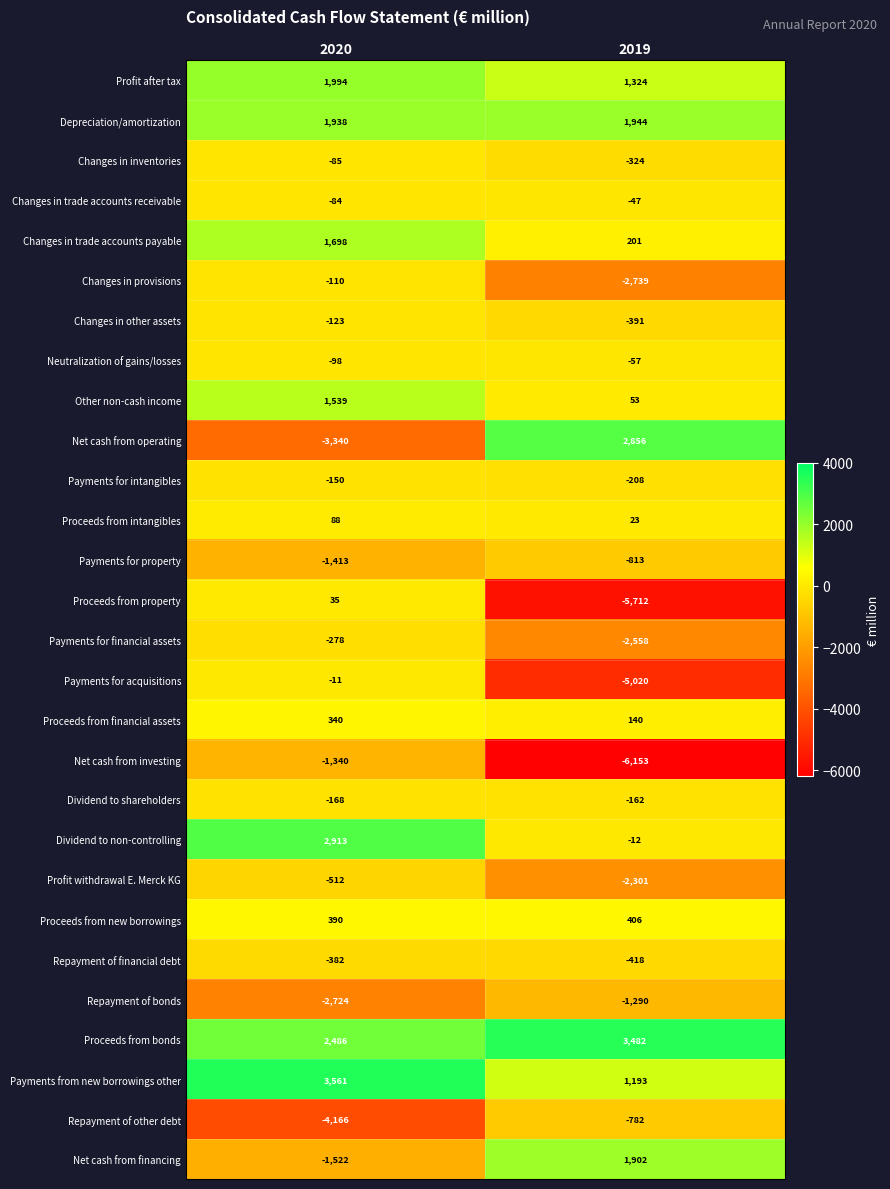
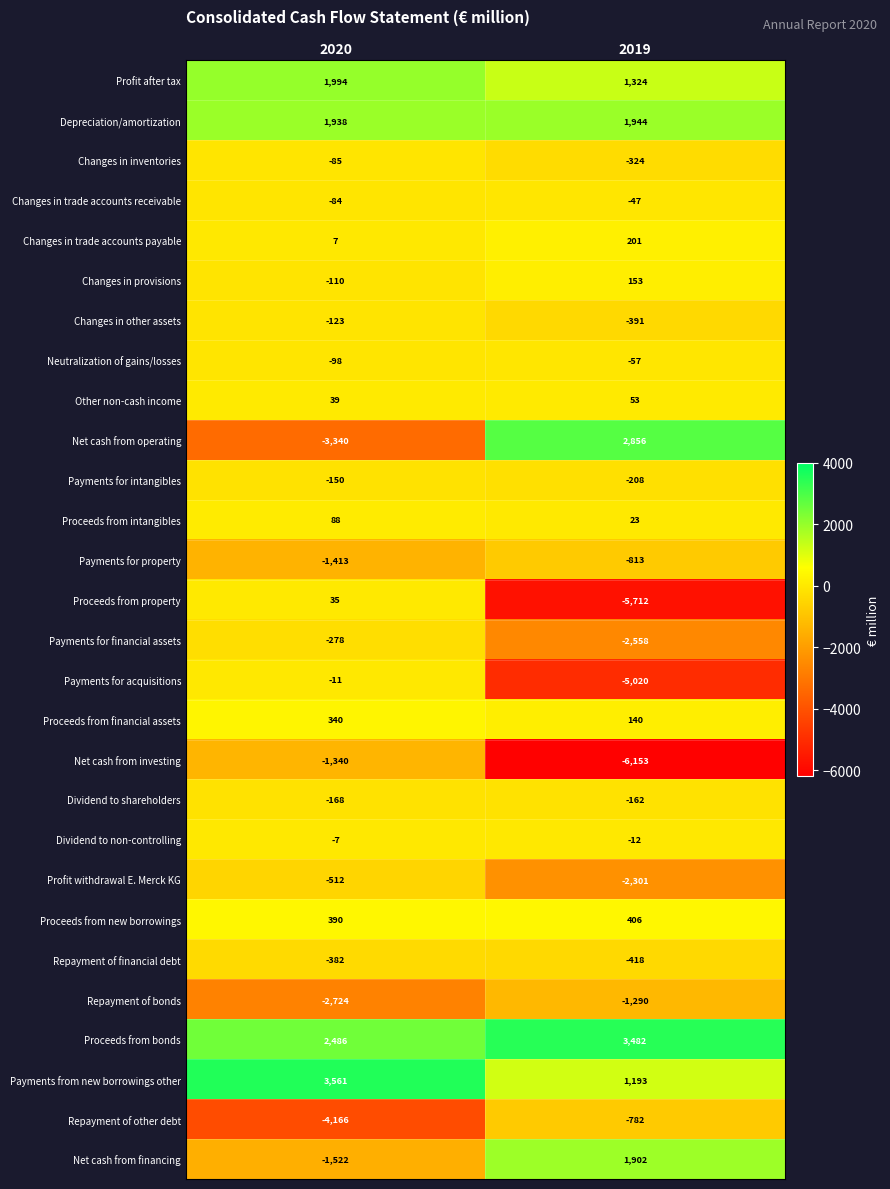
  {
    "Profit after tax": {
      "2020": "1,994",
      "2019": "1,324"
    },
    "Depreciation/amortization": {
      "2020": "1,938",
      "2019": "1,944"
    },
    "Changes in inventories": {
      "2020": "-85",
      "2019": "-324"
    },
    "Changes in trade accounts receivable": {
      "2020": "-84",
      "2019": "-47"
    },
    "Changes in trade accounts payable": {
-     "2020": "1,698",
+     "2020": "7",
      "2019": "201"
    },
    "Changes in provisions": {
      "2020": "-110",
-     "2019": "-2,739"
+     "2019": "153"
    },
    "Changes in other assets": {
      "2020": "-123",
      "2019": "-391"
    },
    "Neutralization of gains/losses": {
      "2020": "-98",
      "2019": "-57"
    },
    "Other non-cash income": {
-     "2020": "1,539",
+     "2020": "39",
      "2019": "53"
    },
    "Net cash from operating": {
      "2020": "-3,340",
      "2019": "2,856"
    },
    "Payments for intangibles": {
      "2020": "-150",
      "2019": "-208"
    },
    "Proceeds from intangibles": {
      "2020": "88",
      "2019": "23"
    },
    "Payments for property": {
      "2020": "-1,413",
      "2019": "-813"
    },
    "Proceeds from property": {
      "2020": "35",
      "2019": "-5,712"
    },
    "Payments for financial assets": {
      "2020": "-278",
      "2019": "-2,558"
    },
    "Payments for acquisitions": {
      "2020": "-11",
      "2019": "-5,020"
    },
    "Proceeds from financial assets": {
      "2020": "340",
      "2019": "140"
    },
    "Net cash from investing": {
      "2020": "-1,340",
      "2019": "-6,153"
    },
    "Dividend to shareholders": {
      "2020": "-168",
      "2019": "-162"
    },
    "Dividend to non-controlling": {
-     "2020": "2,913",
+     "2020": "-7",
      "2019": "-12"
    },
    "Profit withdrawal E. Merck KG": {
      "2020": "-512",
      "2019": "-2,301"
    },
    "Proceeds from new borrowings": {
      "2020": "390",
      "2019": "406"
    },
    "Repayment of financial debt": {
      "2020": "-382",
      "2019": "-418"
    },
    "Repayment of bonds": {
      "2020": "-2,724",
      "2019": "-1,290"
    },
    "Proceeds from bonds": {
      "2020": "2,486",
      "2019": "3,482"
    },
    "Payments from new borrowings other": {
      "2020": "3,561",
      "2019": "1,193"
    },
    "Repayment of other debt": {
      "2020": "-4,166",
      "2019": "-782"
    },
    "Net cash from financing": {
      "2020": "-1,522",
      "2019": "1,902"
    }
  }
